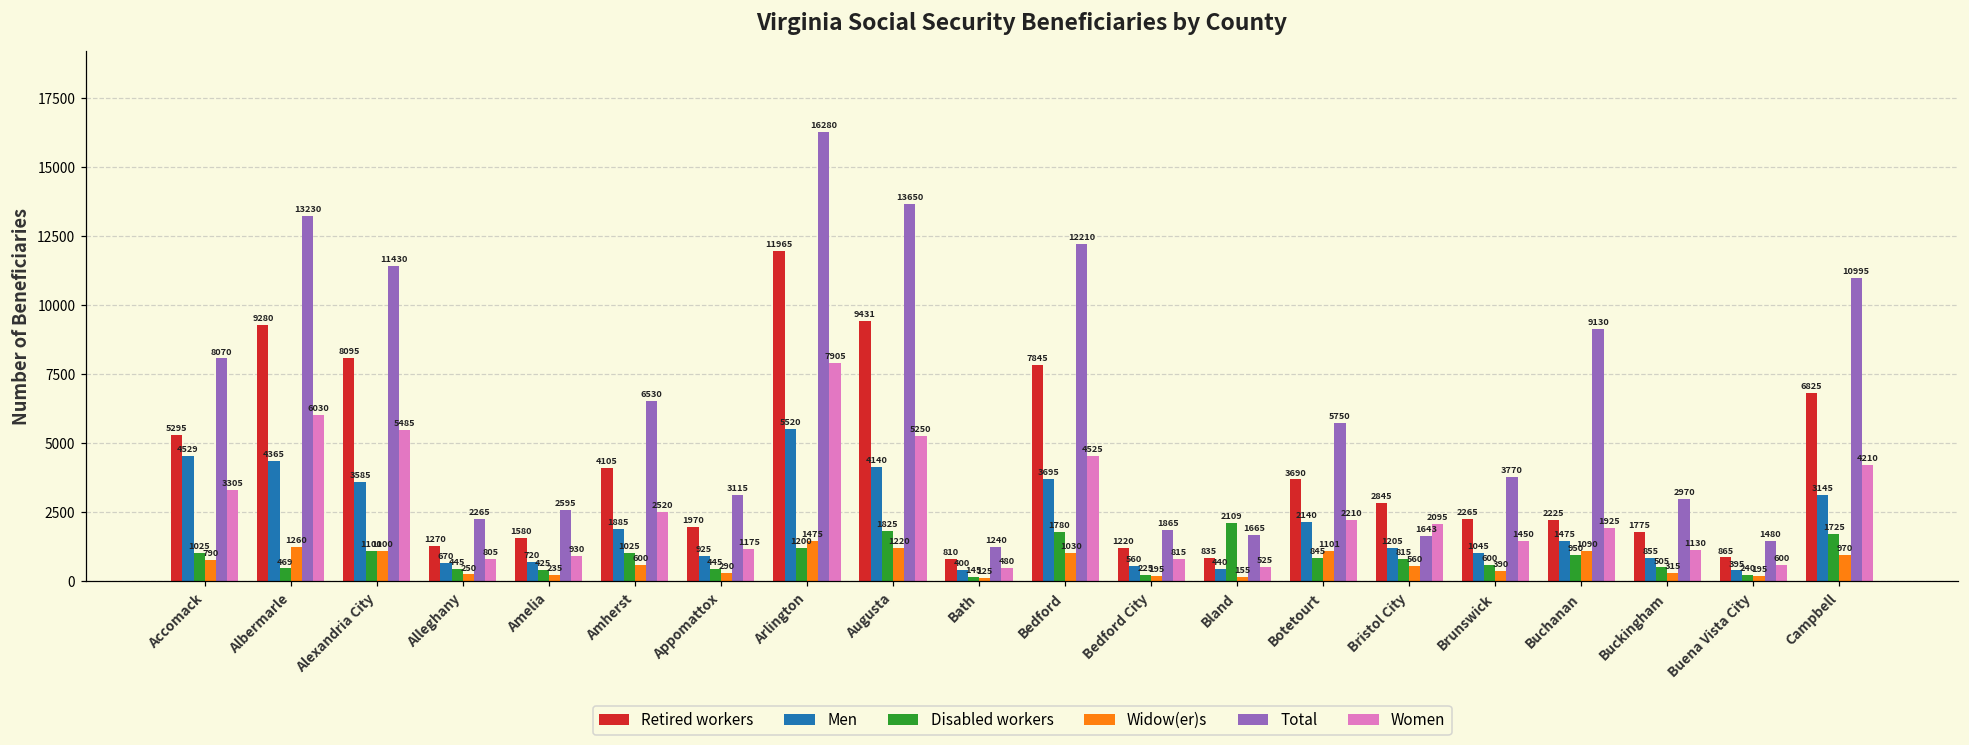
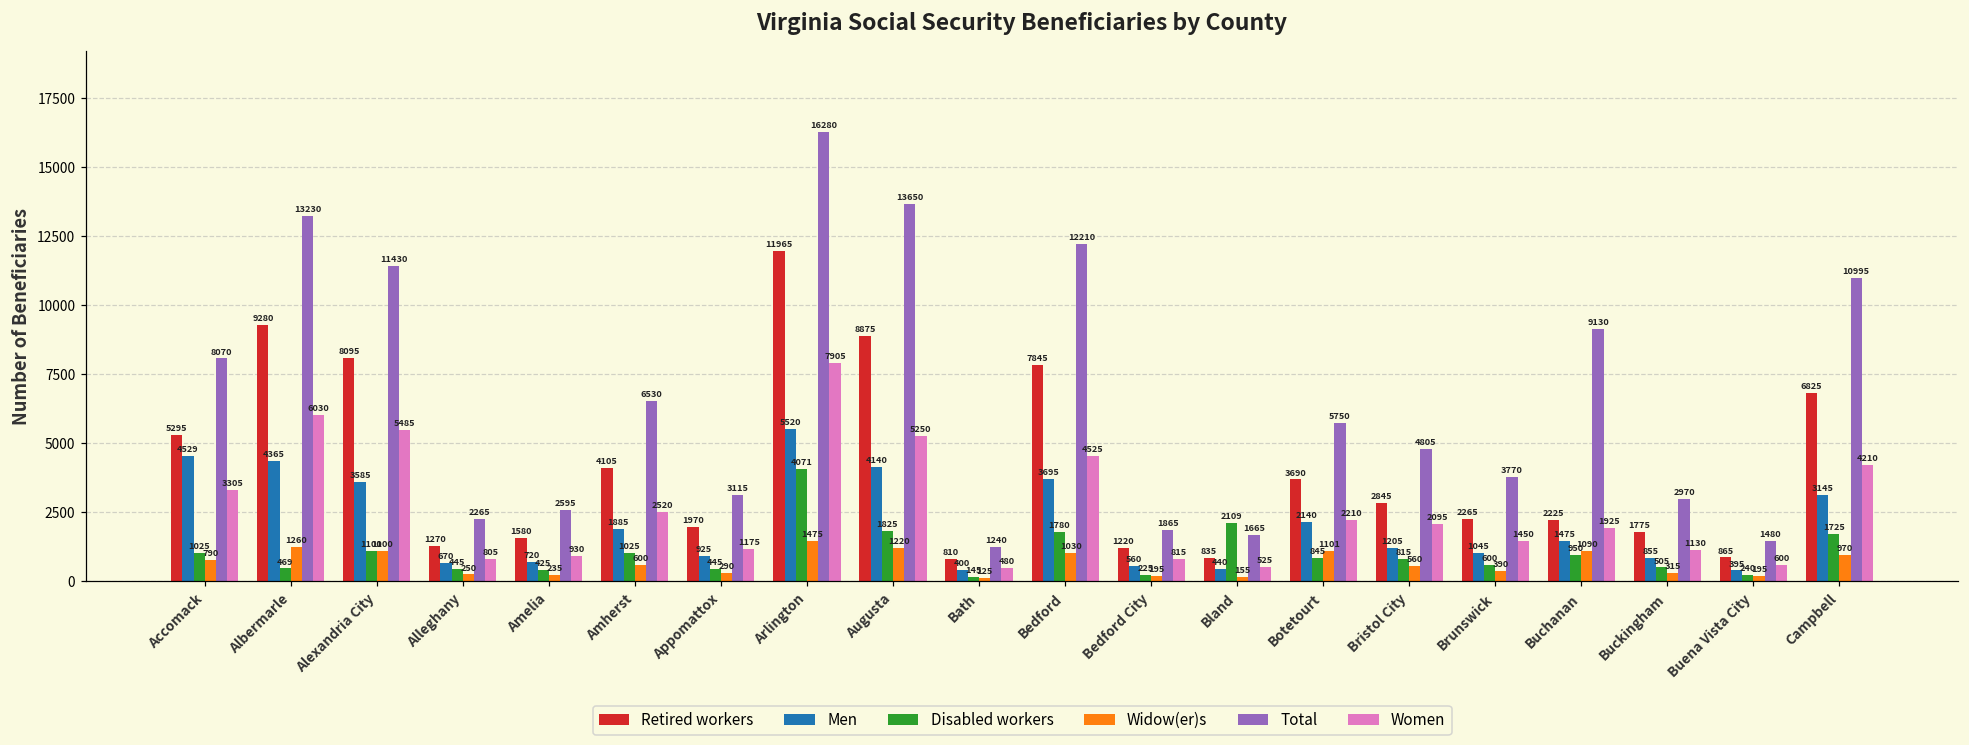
  {
    "Retired workers": {
      "Accomack": 5295,
      "Albermarle": 9280,
      "Alexandria City": 8095,
      "Alleghany": 1270,
      "Amelia": 1580,
      "Amherst": 4105,
      "Appomattox": 1970,
      "Arlington": 11965,
-     "Augusta": 9431,
+     "Augusta": 8875,
      "Bath": 810,
      "Bedford": 7845,
      "Bedford City": 1220,
      "Bland": 835,
      "Botetourt": 3690,
      "Bristol City": 2845,
      "Brunswick": 2265,
      "Buchanan": 2225,
      "Buckingham": 1775,
      "Buena Vista City": 865,
      "Campbell": 6825
    },
    "Men": {
      "Accomack": 4529,
      "Albermarle": 4365,
      "Alexandria City": 3585,
      "Alleghany": 670,
      "Amelia": 720,
      "Amherst": 1885,
      "Appomattox": 925,
      "Arlington": 5520,
      "Augusta": 4140,
      "Bath": 400,
      "Bedford": 3695,
      "Bedford City": 560,
      "Bland": 440,
      "Botetourt": 2140,
      "Bristol City": 1205,
      "Brunswick": 1045,
      "Buchanan": 1475,
      "Buckingham": 855,
      "Campbell": 3145
    },
    "Disabled workers": {
      "Accomack": 1025,
      "Albermarle": 469,
      "Alleghany": 445,
      "Amelia": 425,
      "Amherst": 1025,
-     "Arlington": 1200,
+     "Arlington": 4071,
      "Augusta": 1825,
      "Bedford": 1780,
      "Bland": 2109,
      "Botetourt": 845,
      "Bristol City": 815,
      "Brunswick": 600,
      "Buckingham": 505,
      "Campbell": 1725
    },
    "Widow(er)s": {
      "Albermarle": 1260,
      "Alleghany": 250,
      "Amelia": 235,
      "Amherst": 600,
      "Arlington": 1475,
      "Augusta": 1220,
      "Bedford": 1030,
      "Bland": 155,
      "Botetourt": 1101,
      "Bristol City": 560,
      "Brunswick": 390,
      "Buckingham": 315,
      "Campbell": 970
    },
    "Total": {
      "Accomack": 8070,
      "Albermarle": 13230,
      "Alexandria City": 11430,
      "Alleghany": 2265,
      "Amelia": 2595,
      "Amherst": 6530,
      "Appomattox": 3115,
      "Arlington": 16280,
      "Augusta": 13650,
      "Bath": 1240,
      "Bedford": 12210,
      "Bedford City": 1865,
      "Bland": 1665,
      "Botetourt": 5750,
-     "Bristol City": 1643,
+     "Bristol City": 4805,
      "Brunswick": 3770,
      "Buchanan": 9130,
      "Buckingham": 2970,
      "Buena Vista City": 1480,
      "Campbell": 10995
    },
    "Women": {
      "Accomack": 3305,
      "Albermarle": 6030,
      "Alexandria City": 5485,
      "Alleghany": 805,
      "Amelia": 930,
      "Amherst": 2520,
      "Appomattox": 1175,
      "Arlington": 7905,
      "Augusta": 5250,
      "Bath": 480,
      "Bedford": 4525,
      "Bedford City": 815,
      "Bland": 525,
      "Botetourt": 2210,
      "Bristol City": 2095,
      "Brunswick": 1450,
      "Buchanan": 1925,
      "Buckingham": 1130,
      "Buena Vista City": 600,
      "Campbell": 4210
    }
  }
